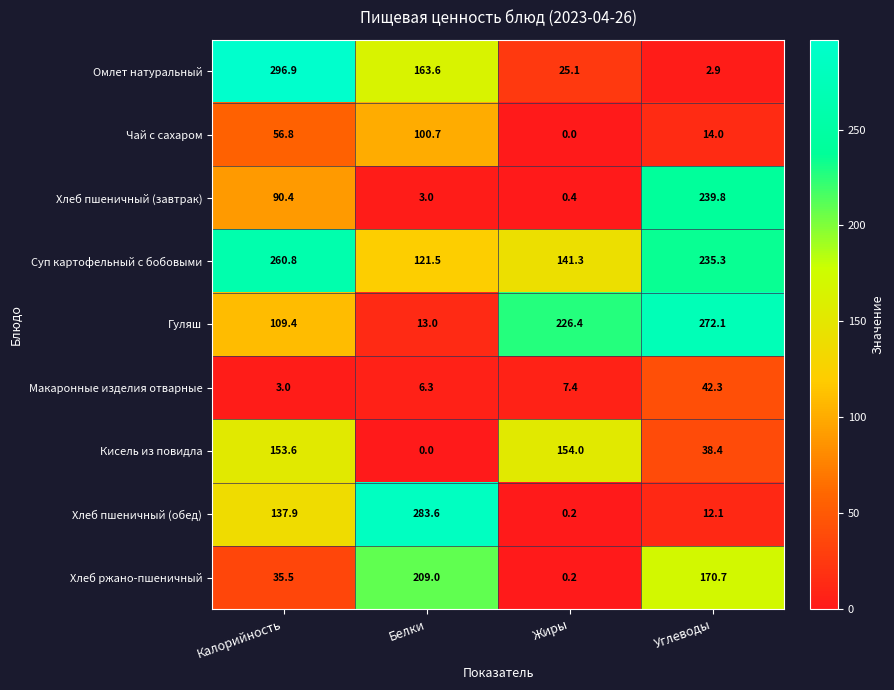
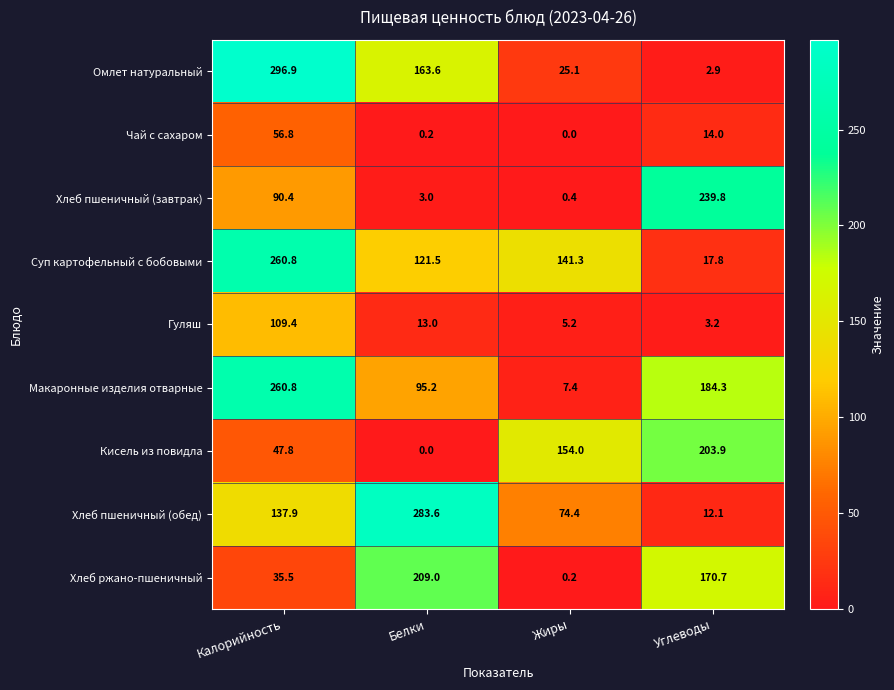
  {
    "Омлет натуральный": {
      "Калорийность": 296.9,
      "Белки": 163.6,
      "Жиры": 25.1,
      "Углеводы": 2.9
    },
    "Чай с сахаром": {
      "Калорийность": 56.8,
-     "Белки": 100.7,
+     "Белки": 0.2,
      "Жиры": 0.0,
      "Углеводы": 14.0
    },
    "Хлеб пшеничный (завтрак)": {
      "Калорийность": 90.4,
      "Белки": 3.0,
      "Жиры": 0.4,
      "Углеводы": 239.8
    },
    "Суп картофельный с бобовыми": {
      "Калорийность": 260.8,
      "Белки": 121.5,
      "Жиры": 141.3,
-     "Углеводы": 235.3
+     "Углеводы": 17.8
    },
    "Гуляш": {
      "Калорийность": 109.4,
      "Белки": 13.0,
-     "Жиры": 226.4,
-     "Углеводы": 272.1
+     "Жиры": 5.2,
+     "Углеводы": 3.2
    },
    "Макаронные изделия отварные": {
-     "Калорийность": 3.0,
-     "Белки": 6.3,
+     "Калорийность": 260.8,
+     "Белки": 95.2,
      "Жиры": 7.4,
-     "Углеводы": 42.3
+     "Углеводы": 184.3
    },
    "Кисель из повидла": {
-     "Калорийность": 153.6,
+     "Калорийность": 47.8,
      "Белки": 0.0,
      "Жиры": 154.0,
-     "Углеводы": 38.4
+     "Углеводы": 203.9
    },
    "Хлеб пшеничный (обед)": {
      "Калорийность": 137.9,
      "Белки": 283.6,
-     "Жиры": 0.2,
+     "Жиры": 74.4,
      "Углеводы": 12.1
    },
    "Хлеб ржано-пшеничный": {
      "Калорийность": 35.5,
      "Белки": 209.0,
      "Жиры": 0.2,
      "Углеводы": 170.7
    }
  }
